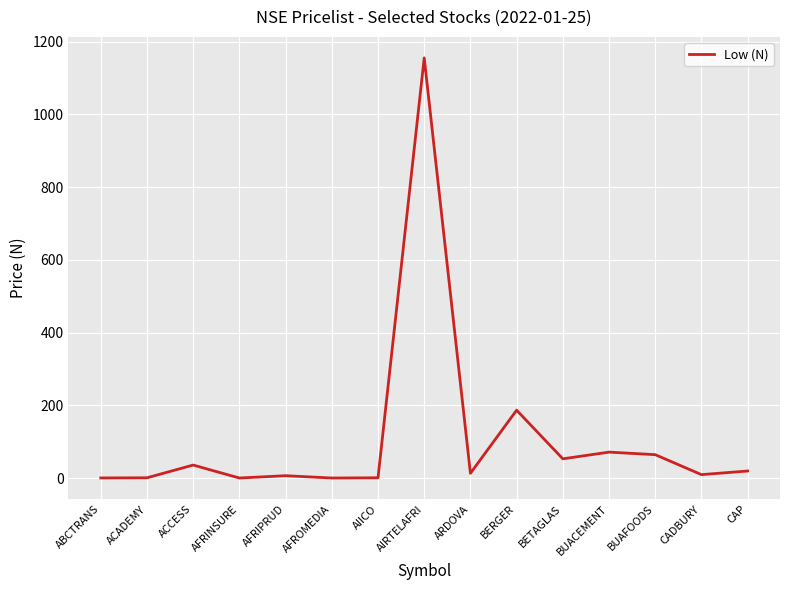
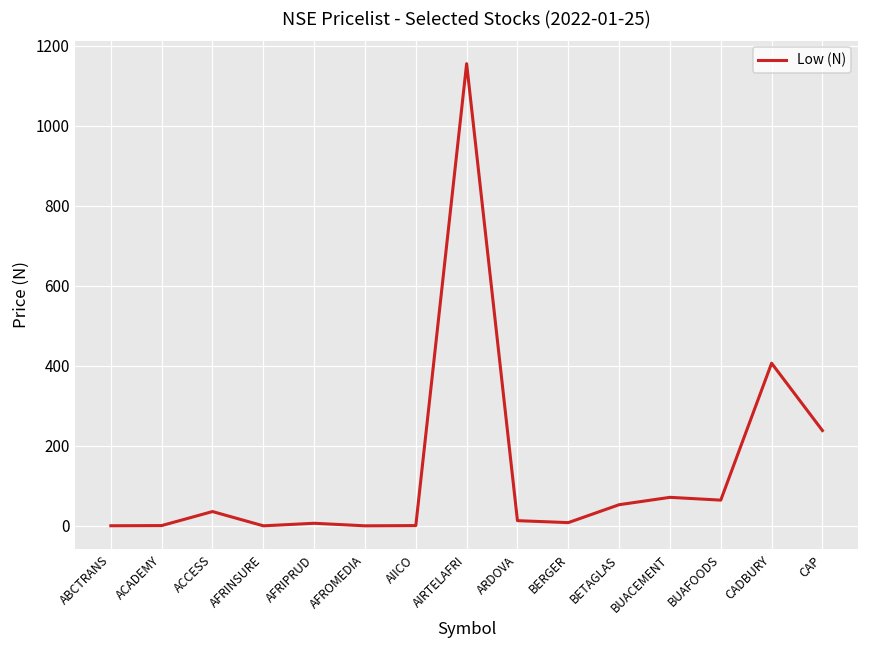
  {
    "ABCTRANS": 0,
    "ACADEMY": 0,
    "ACCESS": 40,
    "AFRINSURE": 0,
    "AFRIPRUD": 10,
    "AFROMEDIA": 0,
    "AIICO": 0,
    "AIRTELAFRI": 1160,
    "ARDOVA": 10,
-   "BERGER": 190,
+   "BERGER": 10,
    "BETAGLAS": 50,
    "BUACEMENT": 70,
    "BUAFOODS": 60,
-   "CADBURY": 10,
-   "CAP": 20
+   "CADBURY": 410,
+   "CAP": 240
  }
